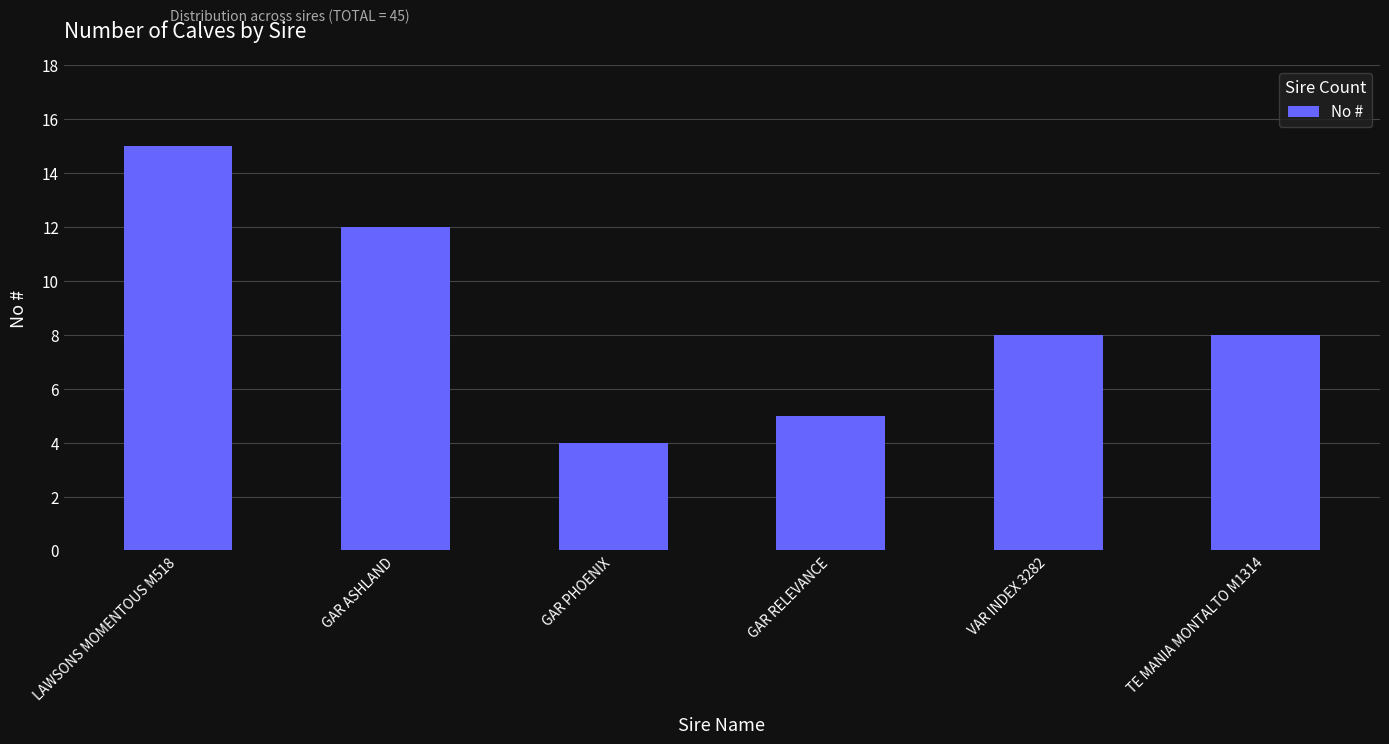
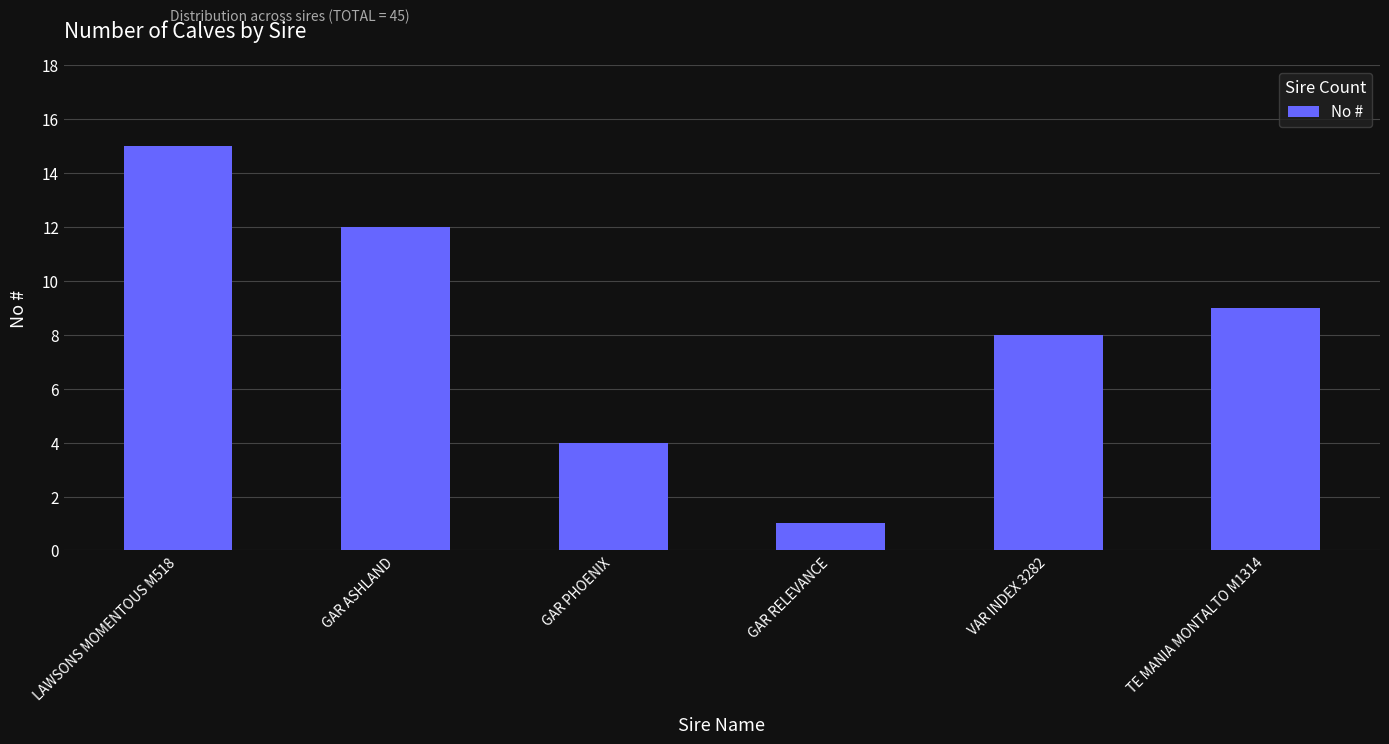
  {
    "LAWSONS MOMENTOUS M518": 15,
    "GAR ASHLAND": 12,
    "GAR PHOENIX": 4,
-   "GAR RELEVANCE": 5,
+   "GAR RELEVANCE": 1,
    "VAR INDEX 3282": 8,
-   "TE MANIA MONTALTO M1314": 8
+   "TE MANIA MONTALTO M1314": 9
  }
